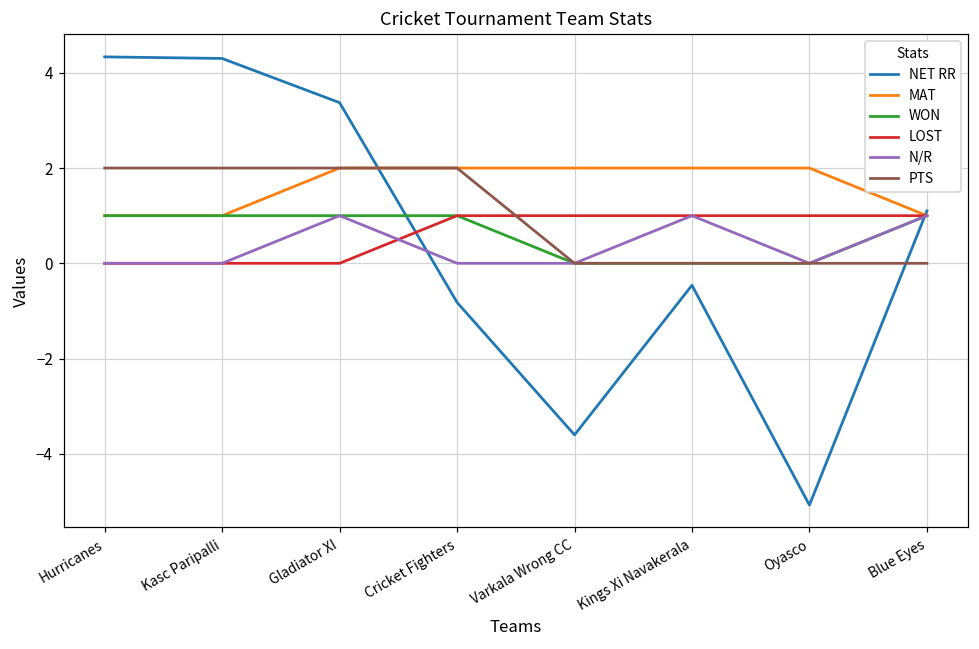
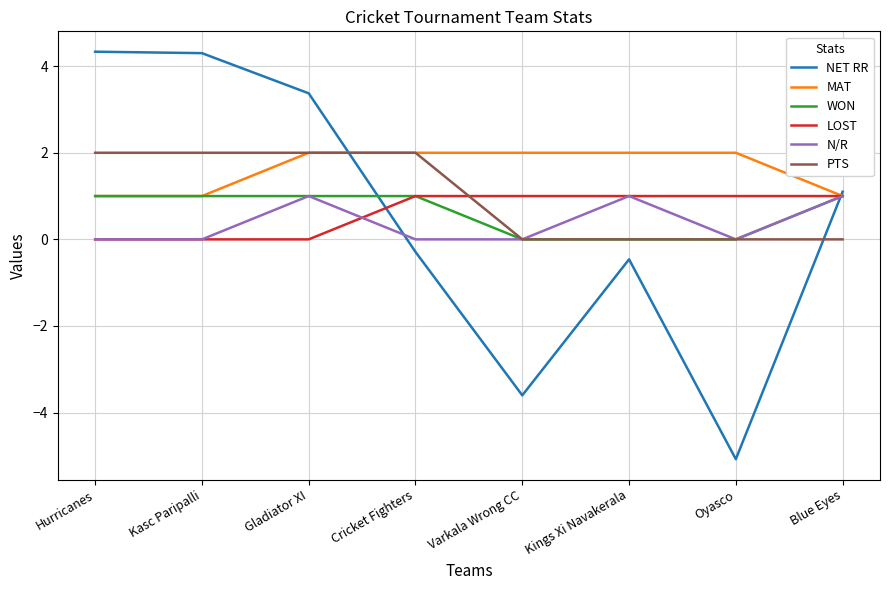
  {
    "NET RR": {
      "Hurricanes": 4.3,
      "Kasc Paripalli": 4.3,
      "Gladiator XI": 3.4,
-     "Cricket Fighters": -0.8,
+     "Cricket Fighters": -0.3,
      "Varkala Wrong CC": -3.6,
      "Kings Xi Navakerala": -0.5,
      "Oyasco": -5.1,
      "Blue Eyes": 1.1
    },
    "MAT": {
      "Varkala Wrong CC": 2.0,
      "Kings Xi Navakerala": 2.0,
      "Oyasco": 2.0
    },
    "LOST": {
      "Gladiator XI": 0.0,
      "Varkala Wrong CC": 1.0,
      "Oyasco": 1.0
    },
    "N/R": {
      "Cricket Fighters": 0.0
    },
    "PTS": {
      "Hurricanes": 2.0,
      "Kasc Paripalli": 2.0,
      "Blue Eyes": 0.0
    }
  }
